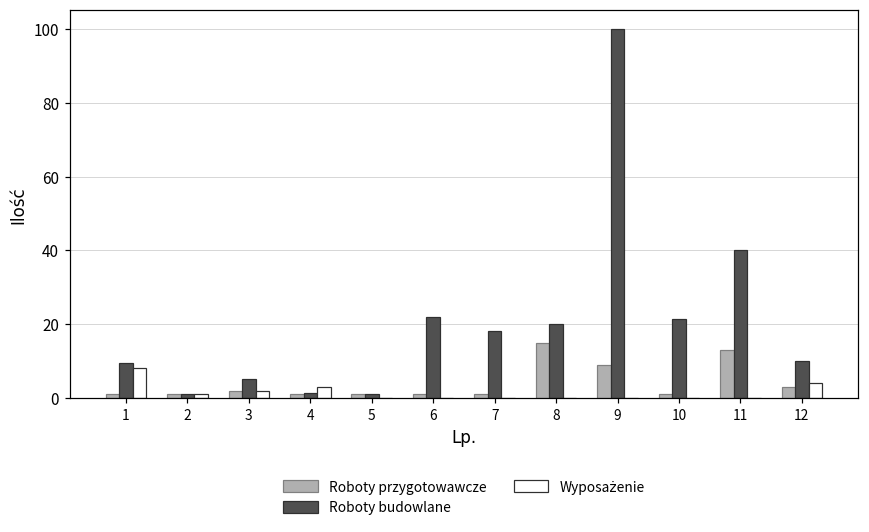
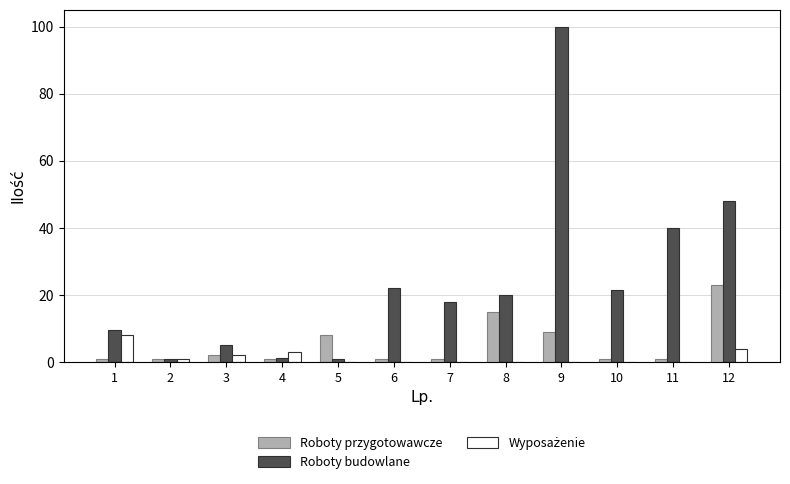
  {
    "Roboty przygotowawcze": {
      "1": 1,
      "2": 1,
      "3": 2,
      "4": 1,
-     "5": 1,
+     "5": 8,
      "6": 1,
      "7": 1,
      "8": 15,
      "9": 9,
      "10": 1,
-     "11": 13,
-     "12": 3
+     "11": 1,
+     "12": 23
    },
    "Roboty budowlane": {
      "1": 10,
      "2": 1,
      "3": 5,
      "4": 1,
      "5": 1,
      "6": 22,
      "7": 18,
      "8": 20,
      "9": 100,
      "10": 22,
      "11": 40,
-     "12": 10
+     "12": 48
    },
    "Wyposażenie": {
      "1": 8,
      "2": 1,
      "3": 2,
      "4": 3,
      "5": 0,
      "6": 0,
      "7": 0,
      "8": 0,
      "9": 0,
      "10": 0,
      "11": 0,
      "12": 4
    }
  }
